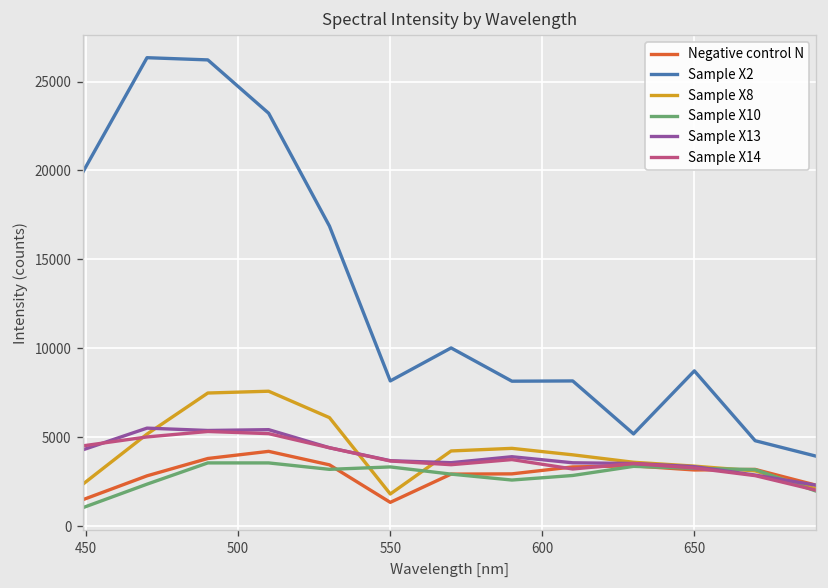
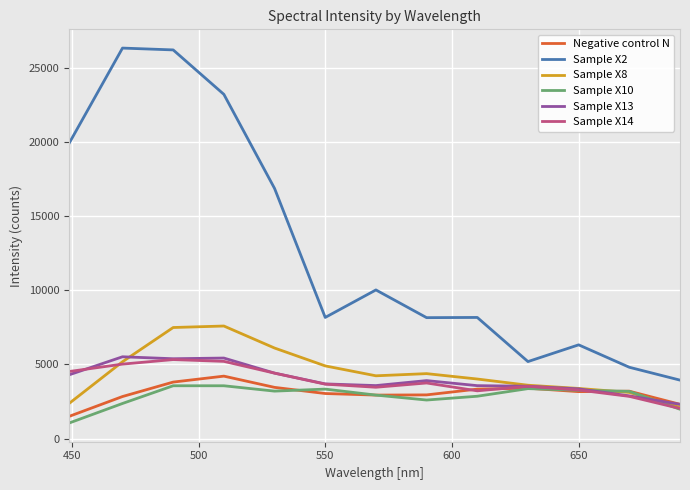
  {
    "Negative control N": {
-     "550": 1300
+     "550": 3000
    },
    "Sample X2": {
      "550": 8200,
-     "650": 8700
+     "650": 6300
    },
    "Sample X8": {
-     "550": 1800
+     "550": 4900
    },
    "Sample X10": {
      "550": 3300
    }
  }
